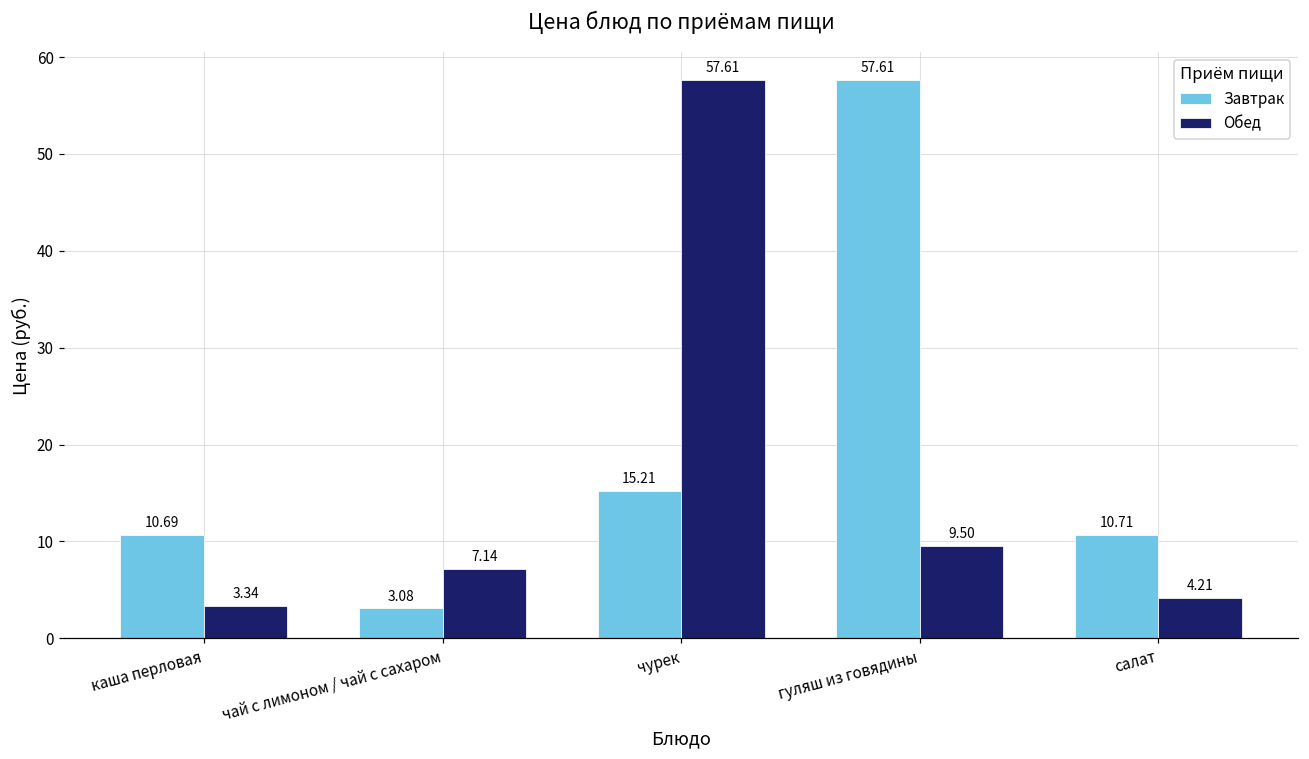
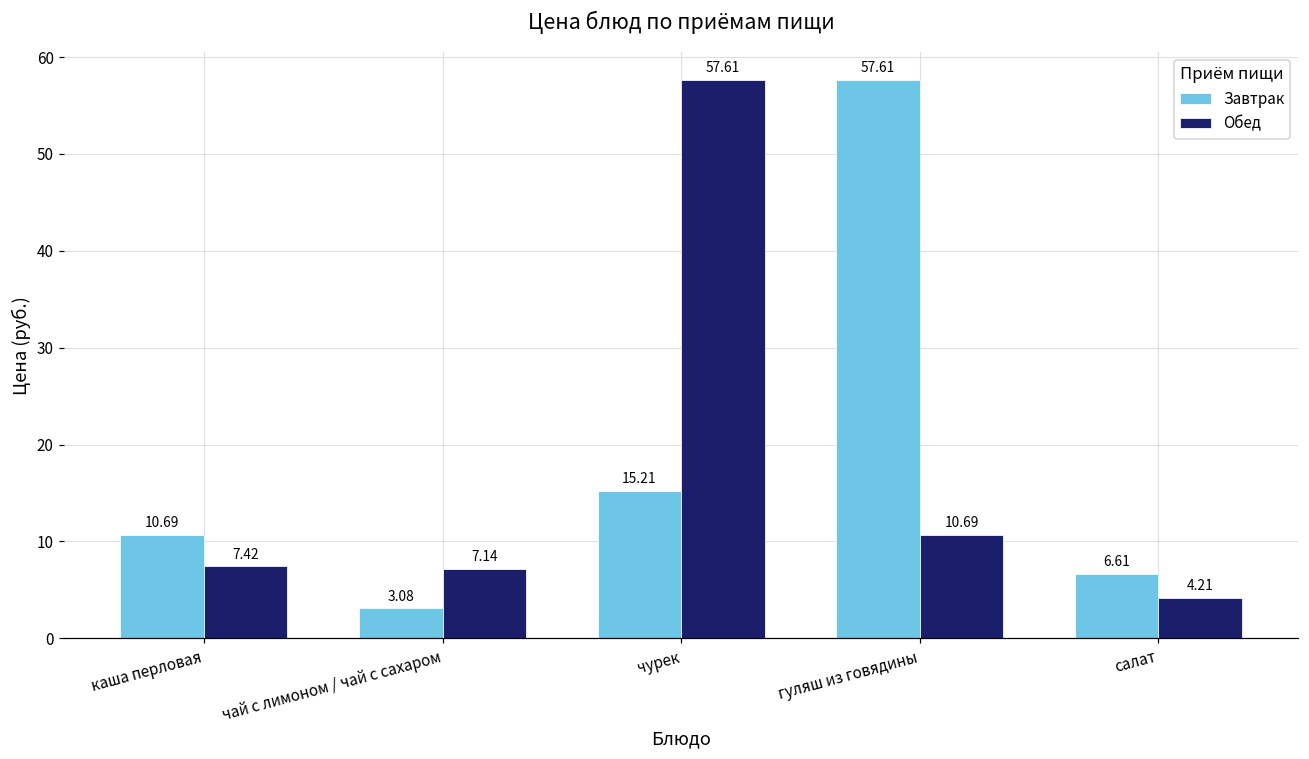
  {
    "Завтрак": {
      "каша перловая": 10.69,
      "чай с лимоном / чай с сахаром": 3.08,
      "чурек": 15.21,
      "гуляш из говядины": 57.61,
-     "салат": 10.71
+     "салат": 6.61
    },
    "Обед": {
-     "каша перловая": 3.34,
+     "каша перловая": 7.42,
      "чай с лимоном / чай с сахаром": 7.14,
      "чурек": 57.61,
-     "гуляш из говядины": 9.50,
+     "гуляш из говядины": 10.69,
      "салат": 4.21
    }
  }
